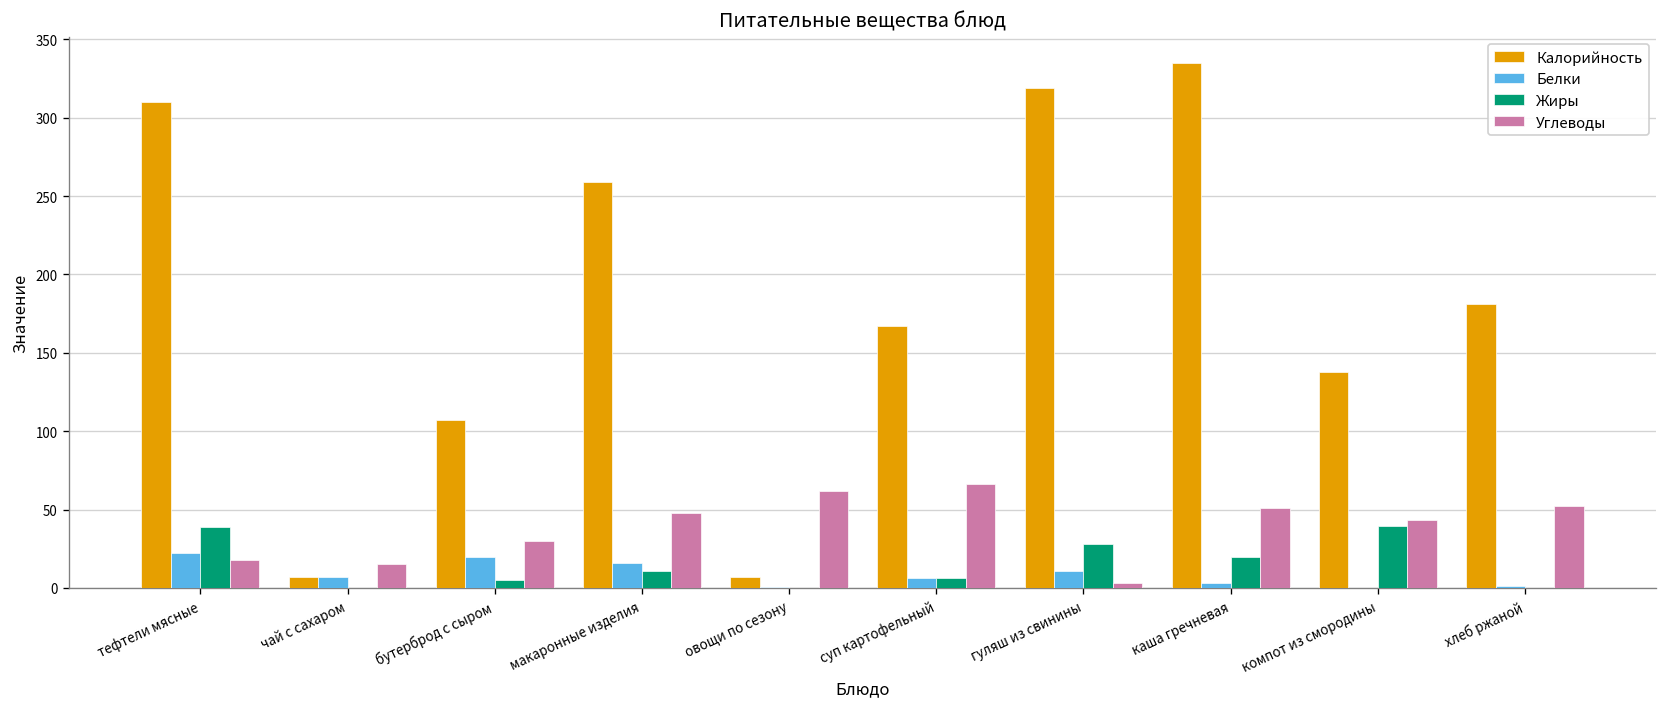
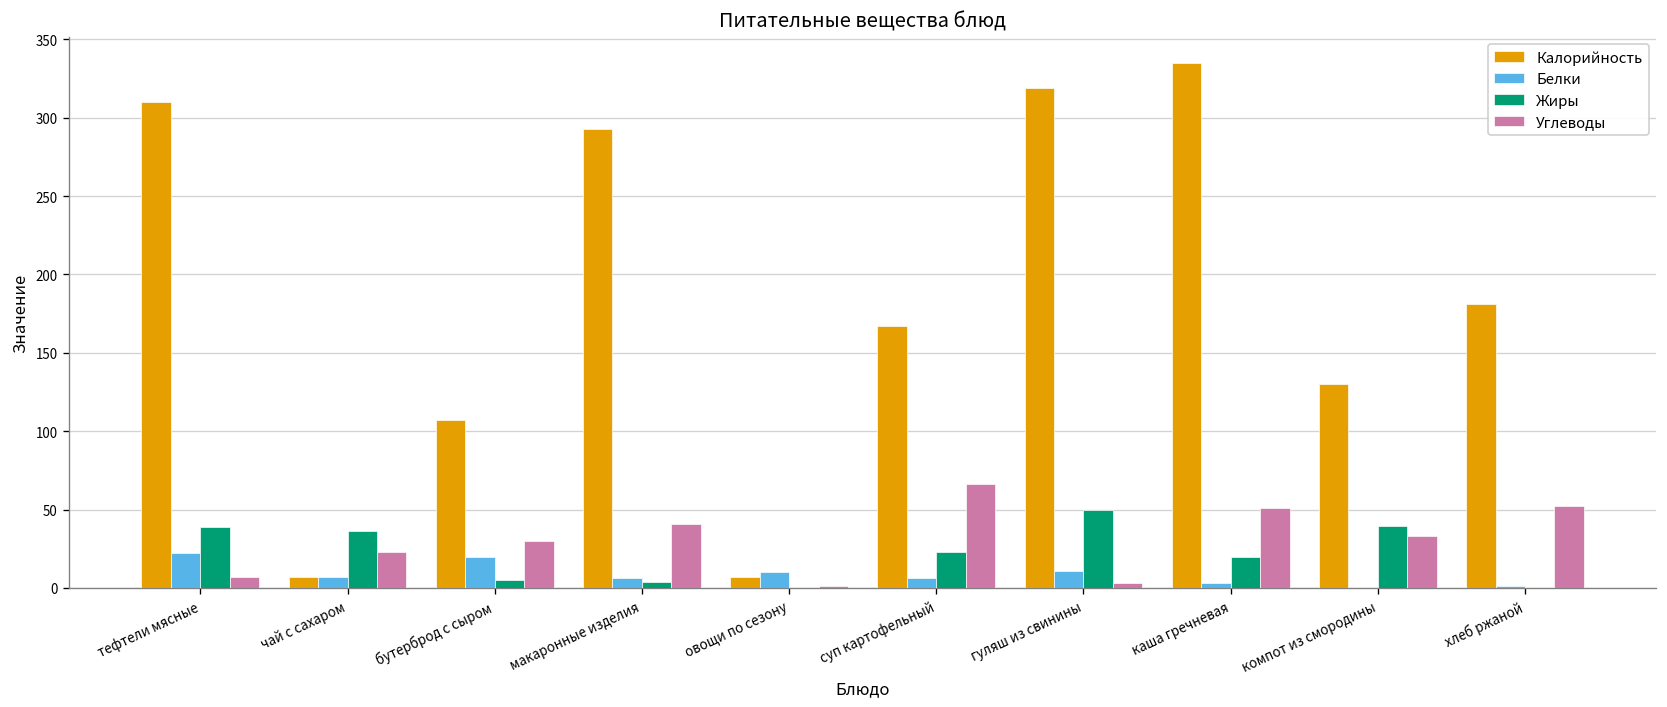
  {
    "Калорийность": {
      "тефтели мясные": 310,
      "чай с сахаром": 7,
      "бутерброд с сыром": 107,
-     "макаронные изделия": 259,
+     "макаронные изделия": 293,
      "овощи по сезону": 7,
      "суп картофельный": 167,
      "гуляш из свинины": 319,
      "каша гречневая": 335,
-     "компот из смородины": 138,
+     "компот из смородины": 130,
      "хлеб ржаной": 181
    },
    "Белки": {
      "тефтели мясные": 22,
      "чай с сахаром": 7,
      "бутерброд с сыром": 20,
-     "макаронные изделия": 16,
-     "овощи по сезону": 0,
+     "макаронные изделия": 6,
+     "овощи по сезону": 10,
      "суп картофельный": 6,
      "гуляш из свинины": 11,
      "каша гречневая": 3
    },
    "Жиры": {
      "тефтели мясные": 39,
-     "чай с сахаром": 0,
+     "чай с сахаром": 36,
      "бутерброд с сыром": 5,
-     "макаронные изделия": 11,
-     "суп картофельный": 6,
-     "гуляш из свинины": 28,
+     "макаронные изделия": 4,
+     "суп картофельный": 23,
+     "гуляш из свинины": 50,
      "каша гречневая": 20,
      "компот из смородины": 40
    },
    "Углеводы": {
-     "тефтели мясные": 18,
-     "чай с сахаром": 15,
+     "тефтели мясные": 7,
+     "чай с сахаром": 23,
      "бутерброд с сыром": 30,
-     "макаронные изделия": 48,
-     "овощи по сезону": 62,
+     "макаронные изделия": 41,
+     "овощи по сезону": 1,
      "суп картофельный": 66,
      "гуляш из свинины": 3,
      "каша гречневая": 51,
-     "компот из смородины": 43,
+     "компот из смородины": 33,
      "хлеб ржаной": 52
    }
  }
